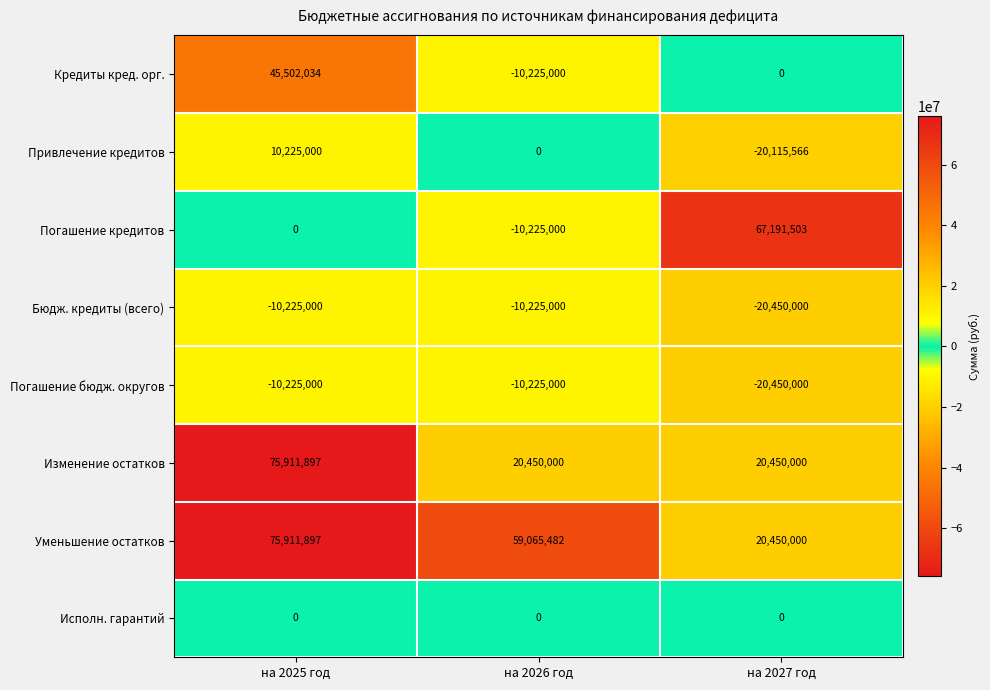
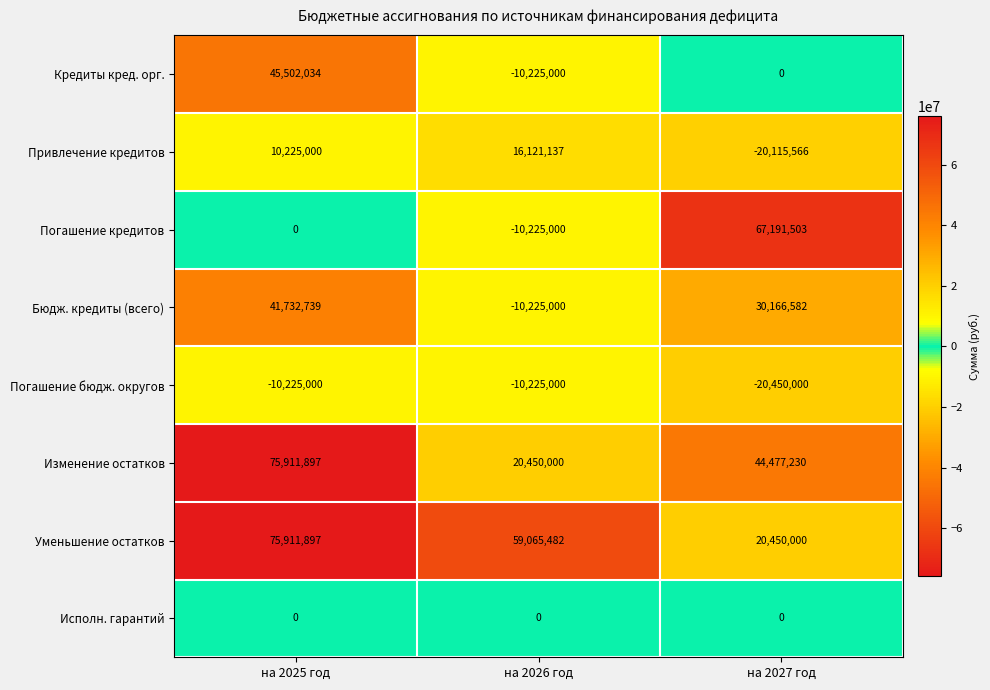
  {
    "Кредиты кред. орг.": {
      "на 2025 год": "45,502,034",
      "на 2026 год": "-10,225,000",
      "на 2027 год": "0"
    },
    "Привлечение кредитов": {
      "на 2025 год": "10,225,000",
-     "на 2026 год": "0",
+     "на 2026 год": "16,121,137",
      "на 2027 год": "-20,115,566"
    },
    "Погашение кредитов": {
      "на 2025 год": "0",
      "на 2026 год": "-10,225,000",
      "на 2027 год": "67,191,503"
    },
    "Бюдж. кредиты (всего)": {
-     "на 2025 год": "-10,225,000",
+     "на 2025 год": "41,732,739",
      "на 2026 год": "-10,225,000",
-     "на 2027 год": "-20,450,000"
+     "на 2027 год": "30,166,582"
    },
    "Погашение бюдж. округов": {
      "на 2025 год": "-10,225,000",
      "на 2026 год": "-10,225,000",
      "на 2027 год": "-20,450,000"
    },
    "Изменение остатков": {
      "на 2025 год": "75,911,897",
      "на 2026 год": "20,450,000",
-     "на 2027 год": "20,450,000"
+     "на 2027 год": "44,477,230"
    },
    "Уменьшение остатков": {
      "на 2025 год": "75,911,897",
      "на 2026 год": "59,065,482",
      "на 2027 год": "20,450,000"
    },
    "Исполн. гарантий": {
      "на 2025 год": "0",
      "на 2026 год": "0",
      "на 2027 год": "0"
    }
  }
